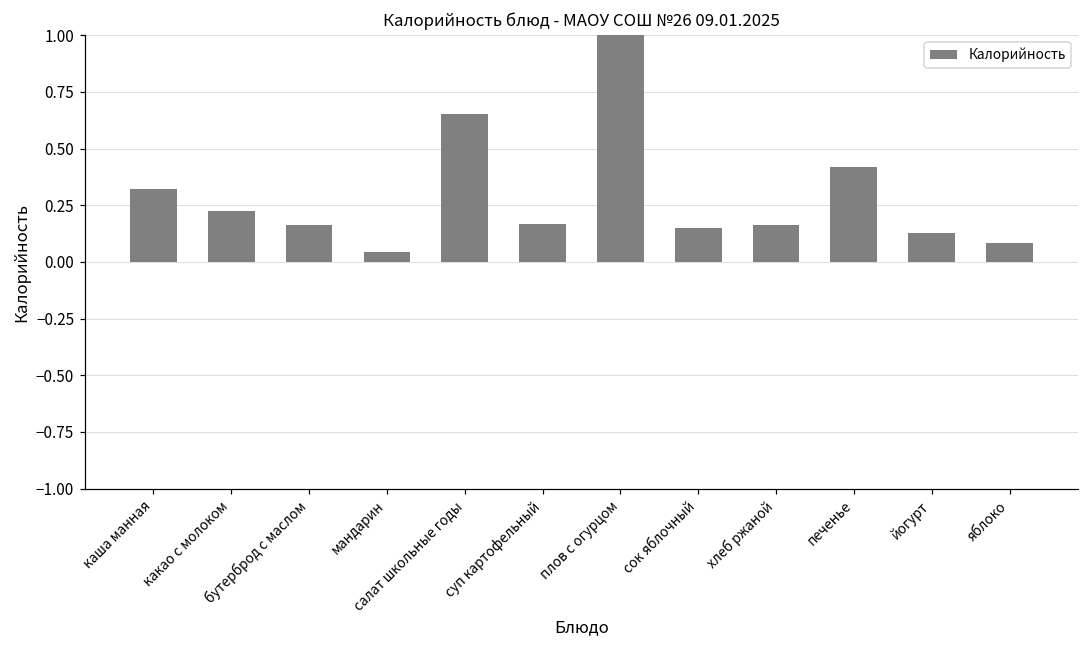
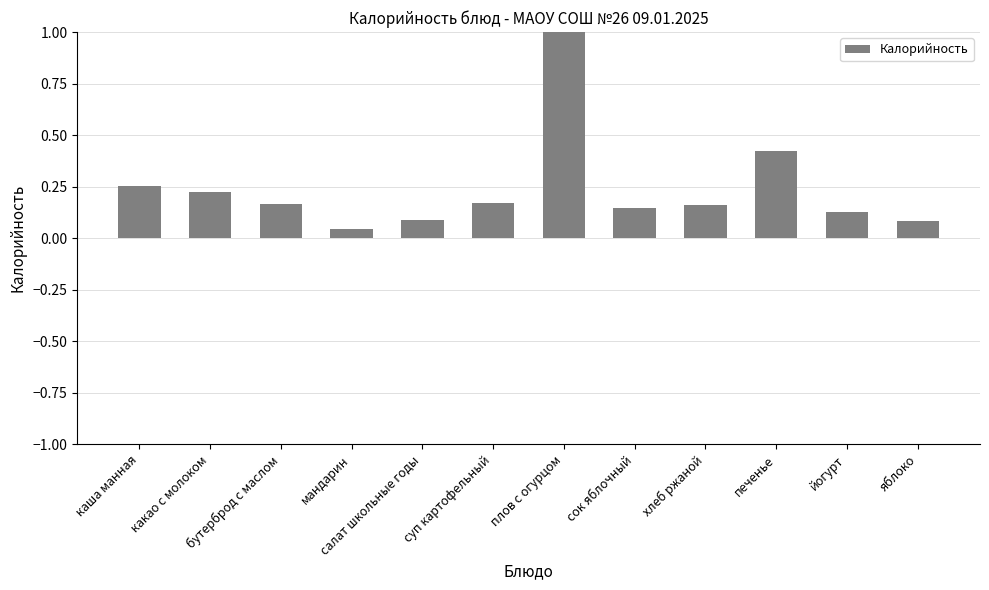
  {
-   "каша манная": 0.32,
+   "каша манная": 0.25,
    "какао с молоком": 0.22,
    "бутерброд с маслом": 0.16,
    "мандарин": 0.04,
-   "салат школьные годы": 0.65,
+   "салат школьные годы": 0.09,
    "суп картофельный": 0.17,
    "плов с огурцом": 1.00,
    "сок яблочный": 0.15,
    "хлеб ржаной": 0.16,
    "печенье": 0.42,
    "йогурт": 0.13,
    "яблоко": 0.08
  }
